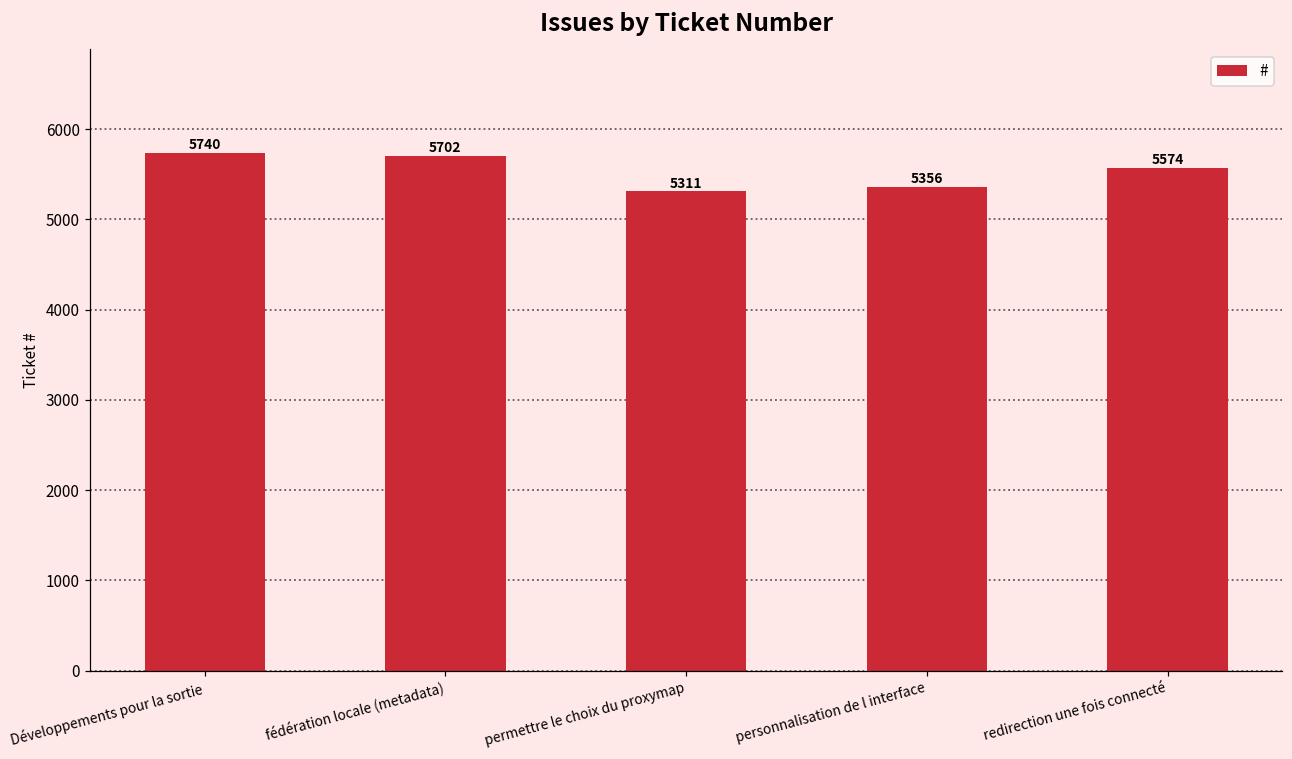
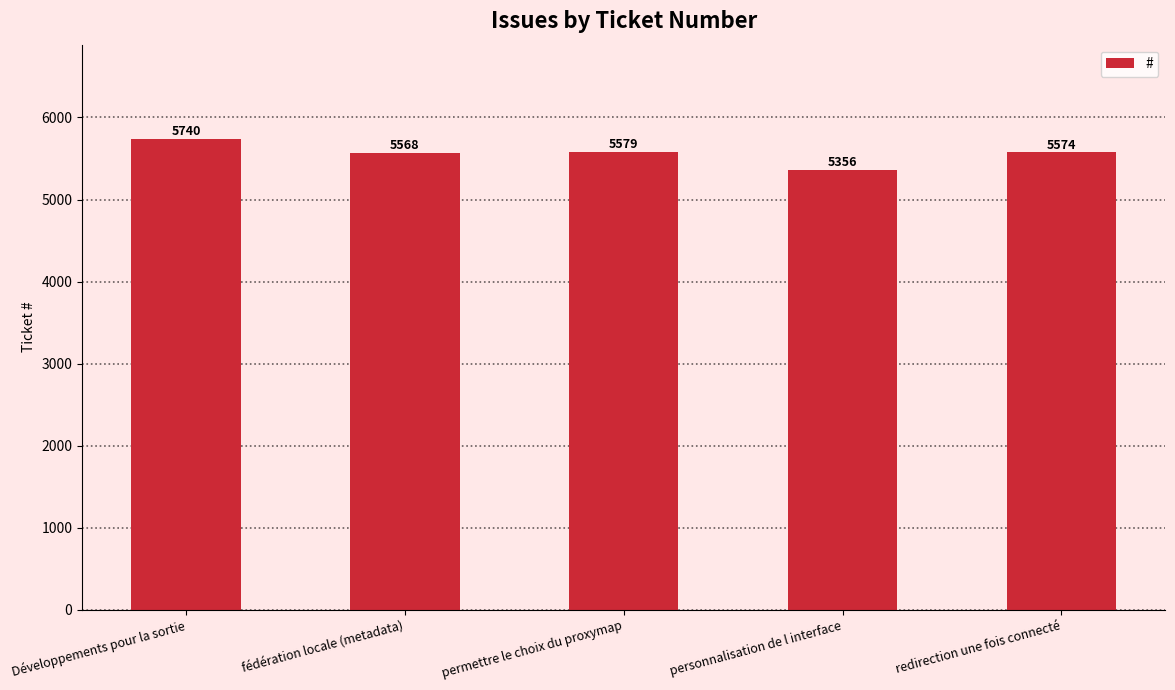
  {
    "Développements pour la sortie": 5740,
-   "fédération locale (metadata)": 5702,
-   "permettre le choix du proxymap": 5311,
+   "fédération locale (metadata)": 5568,
+   "permettre le choix du proxymap": 5579,
    "personnalisation de l interface": 5356,
    "redirection une fois connecté": 5574
  }
